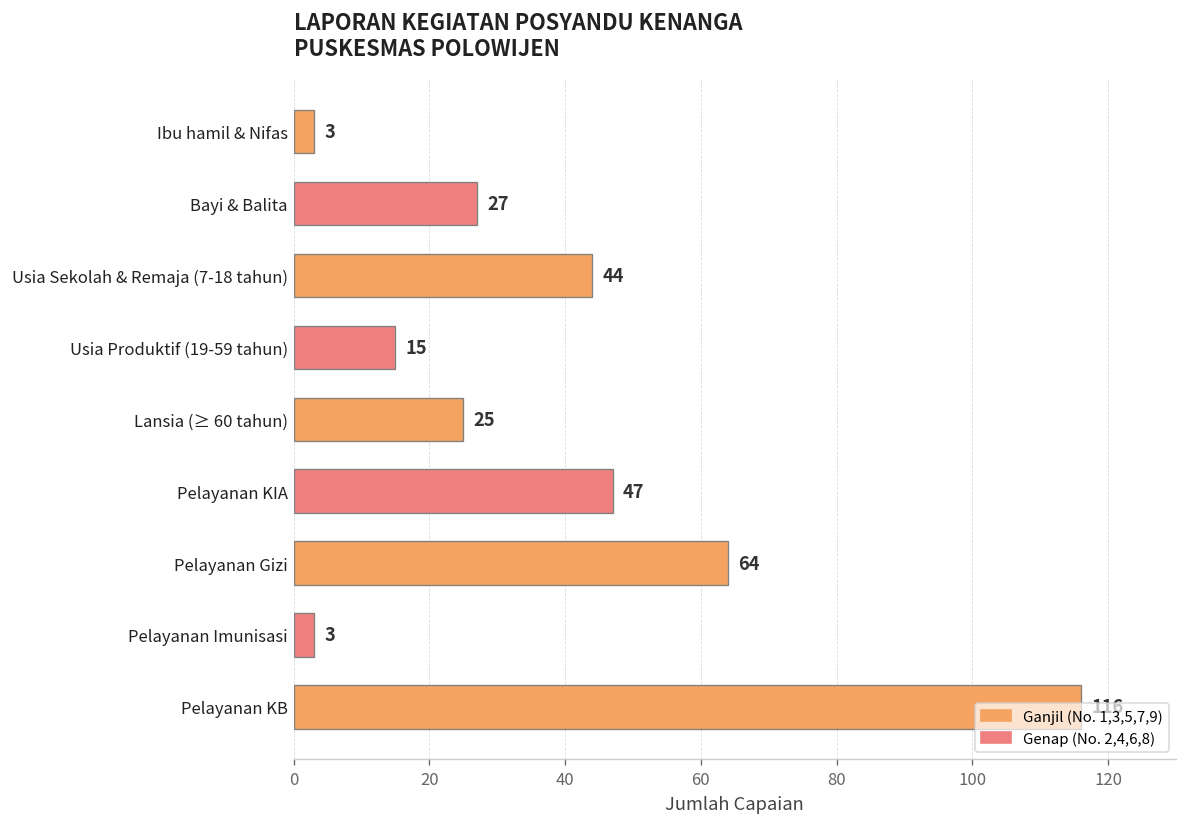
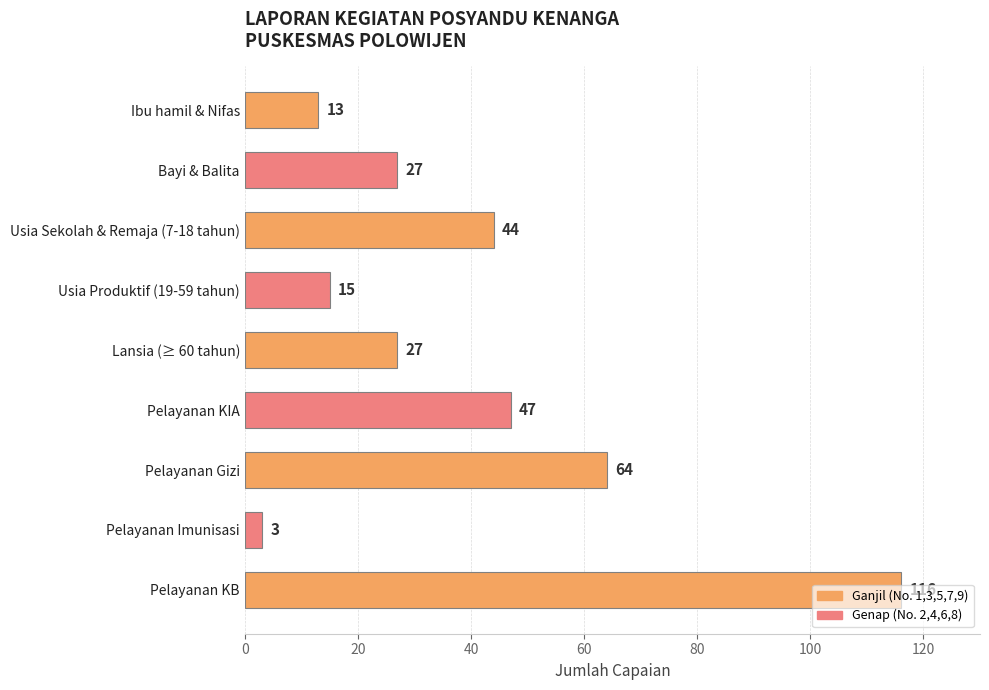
  {
-   "Ibu hamil & Nifas": 3,
+   "Ibu hamil & Nifas": 13,
    "Bayi & Balita": 27,
    "Usia Sekolah & Remaja (7-18 tahun)": 44,
    "Usia Produktif (19-59 tahun)": 15,
-   "Lansia (≥ 60 tahun)": 25,
+   "Lansia (≥ 60 tahun)": 27,
    "Pelayanan KIA": 47,
    "Pelayanan Gizi": 64,
    "Pelayanan Imunisasi": 3
  }
